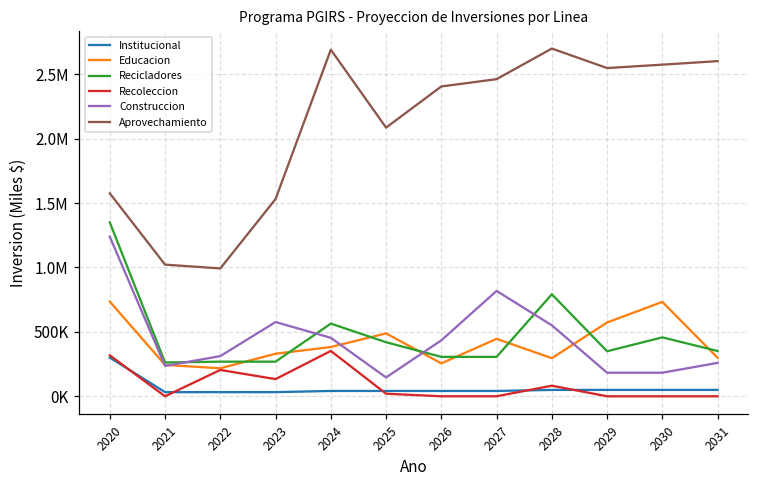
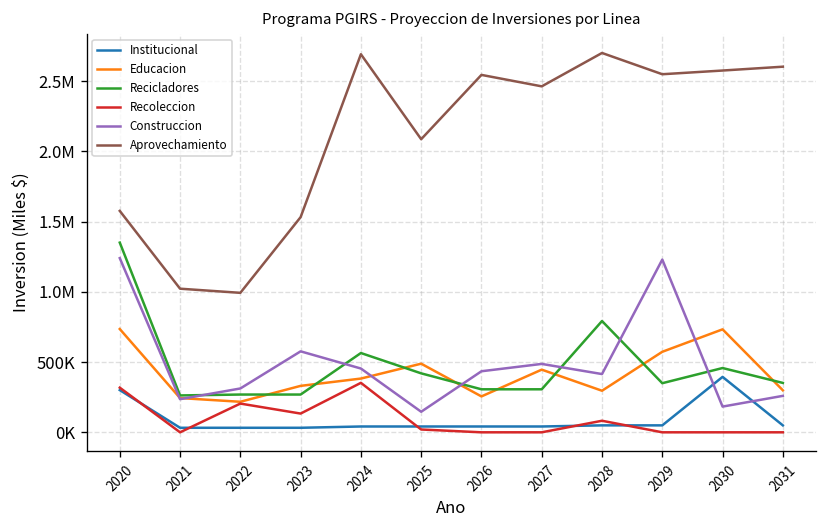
  {
    "Institucional": {
      "2021": 30000,
      "2022": 30000,
      "2023": 30000,
      "2024": 40000,
      "2026": 40000,
      "2027": 40000,
      "2028": 50000,
      "2029": 50000,
-     "2030": 50000,
+     "2030": 390000,
      "2031": 50000
    },
    "Educacion": {
      "2020": 740000,
      "2023": 330000,
      "2024": 380000,
      "2025": 490000,
      "2026": 260000,
      "2027": 450000,
      "2028": 300000,
      "2029": 570000,
      "2030": 730000,
      "2031": 300000
    },
    "Recicladores": {
      "2020": 1350000,
      "2022": 270000,
      "2023": 270000,
      "2024": 560000,
      "2025": 420000,
      "2026": 310000,
      "2027": 310000,
      "2028": 790000,
      "2029": 350000,
      "2030": 460000,
      "2031": 350000
    },
    "Recoleccion": {
      "2021": 0,
      "2023": 130000,
      "2024": 350000,
      "2026": 0,
      "2027": 0,
      "2028": 80000,
      "2029": 0,
      "2030": 0,
      "2031": 0
    },
    "Construccion": {
      "2020": 1240000,
      "2022": 310000,
      "2023": 580000,
      "2024": 450000,
      "2025": 150000,
      "2026": 430000,
-     "2027": 820000,
-     "2028": 550000,
-     "2029": 180000,
+     "2027": 490000,
+     "2028": 410000,
+     "2029": 1230000,
      "2030": 180000,
      "2031": 260000
    },
    "Aprovechamiento": {
      "2020": 1580000,
      "2021": 1020000,
      "2022": 990000,
      "2023": 1530000,
      "2024": 2690000,
      "2025": 2090000,
-     "2026": 2410000,
+     "2026": 2540000,
      "2027": 2460000,
      "2028": 2700000,
      "2029": 2550000,
      "2030": 2570000,
      "2031": 2600000
    }
  }
